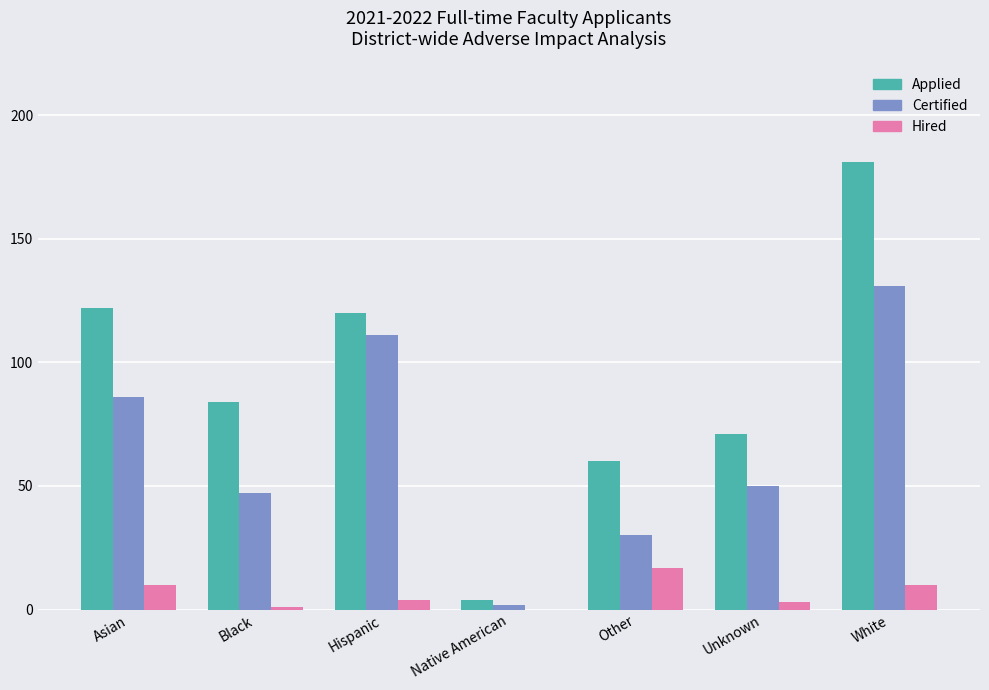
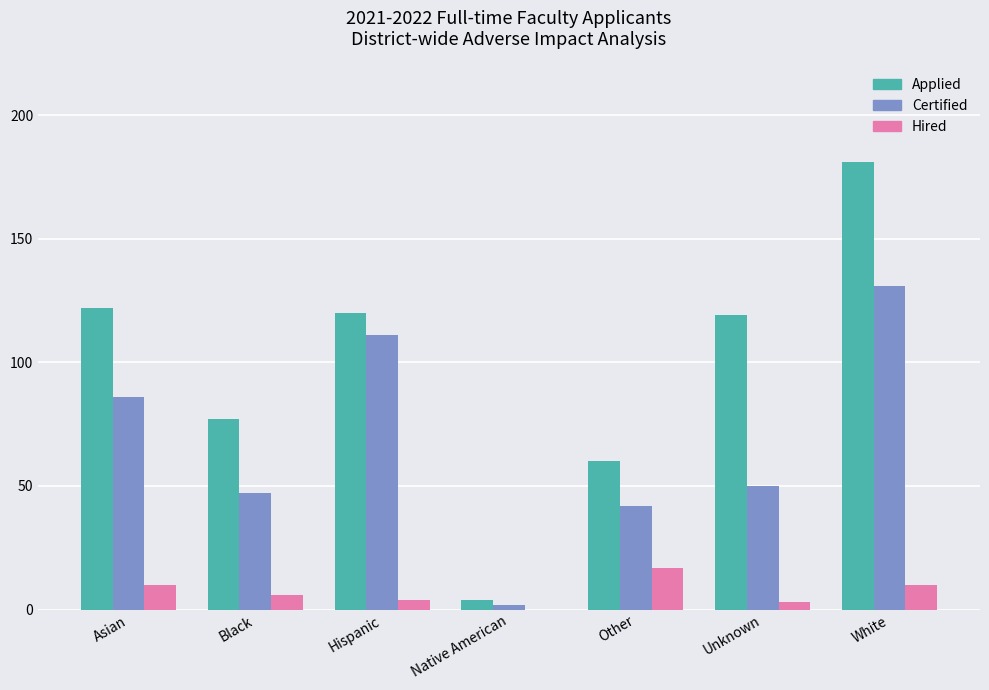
  {
    "Applied": {
      "Asian": 122,
-     "Black": 84,
+     "Black": 77,
      "Hispanic": 120,
      "Native American": 4,
      "Other": 60,
-     "Unknown": 71,
+     "Unknown": 119,
      "White": 181
    },
    "Certified": {
      "Asian": 86,
      "Black": 47,
      "Hispanic": 111,
      "Native American": 2,
-     "Other": 30,
+     "Other": 42,
      "Unknown": 50,
      "White": 131
    },
    "Hired": {
      "Asian": 10,
-     "Black": 1,
+     "Black": 6,
      "Hispanic": 4,
      "Native American": 0,
      "Other": 17,
      "Unknown": 3,
      "White": 10
    }
  }
